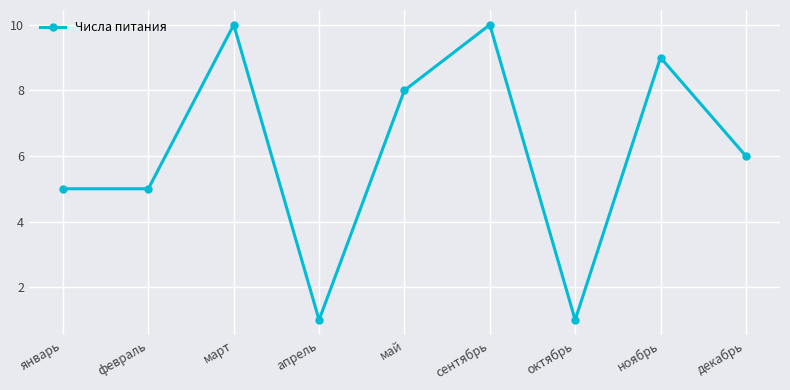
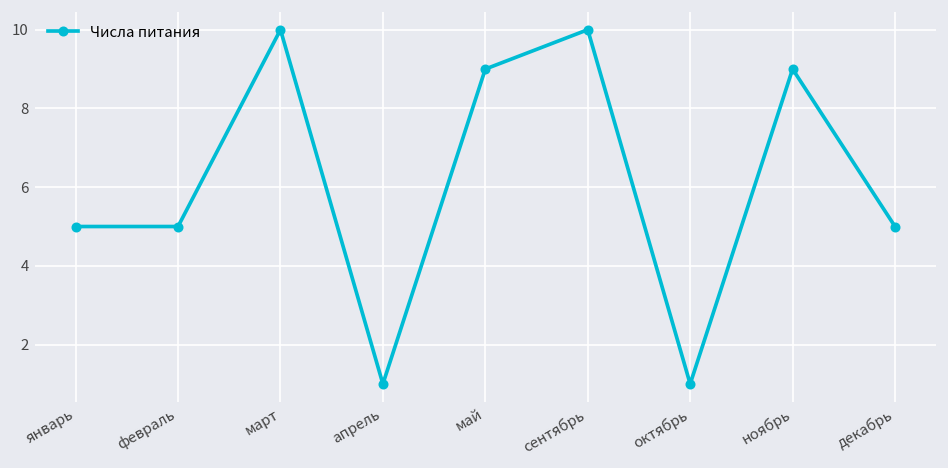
  {
    "январь": 5,
    "февраль": 5,
    "март": 10,
    "апрель": 1,
-   "май": 8,
+   "май": 9,
    "сентябрь": 10,
    "октябрь": 1,
    "ноябрь": 9,
-   "декабрь": 6
+   "декабрь": 5
  }
